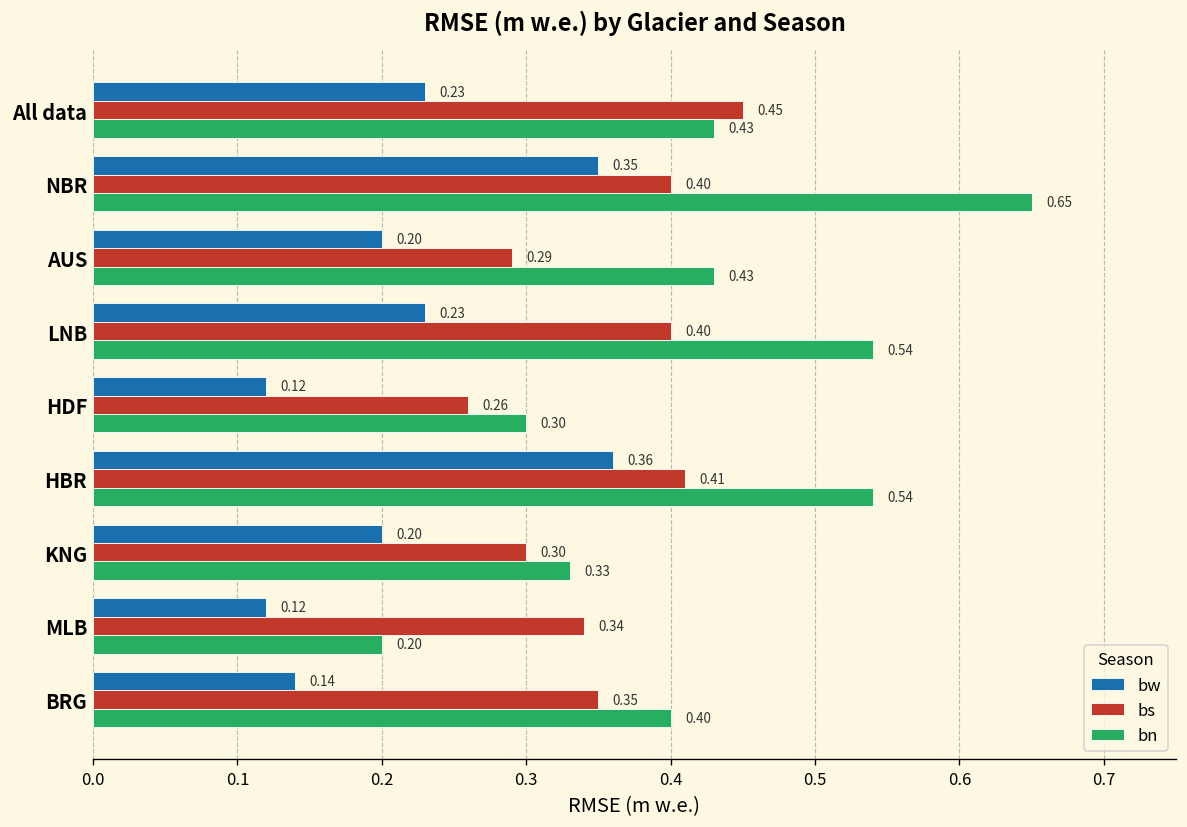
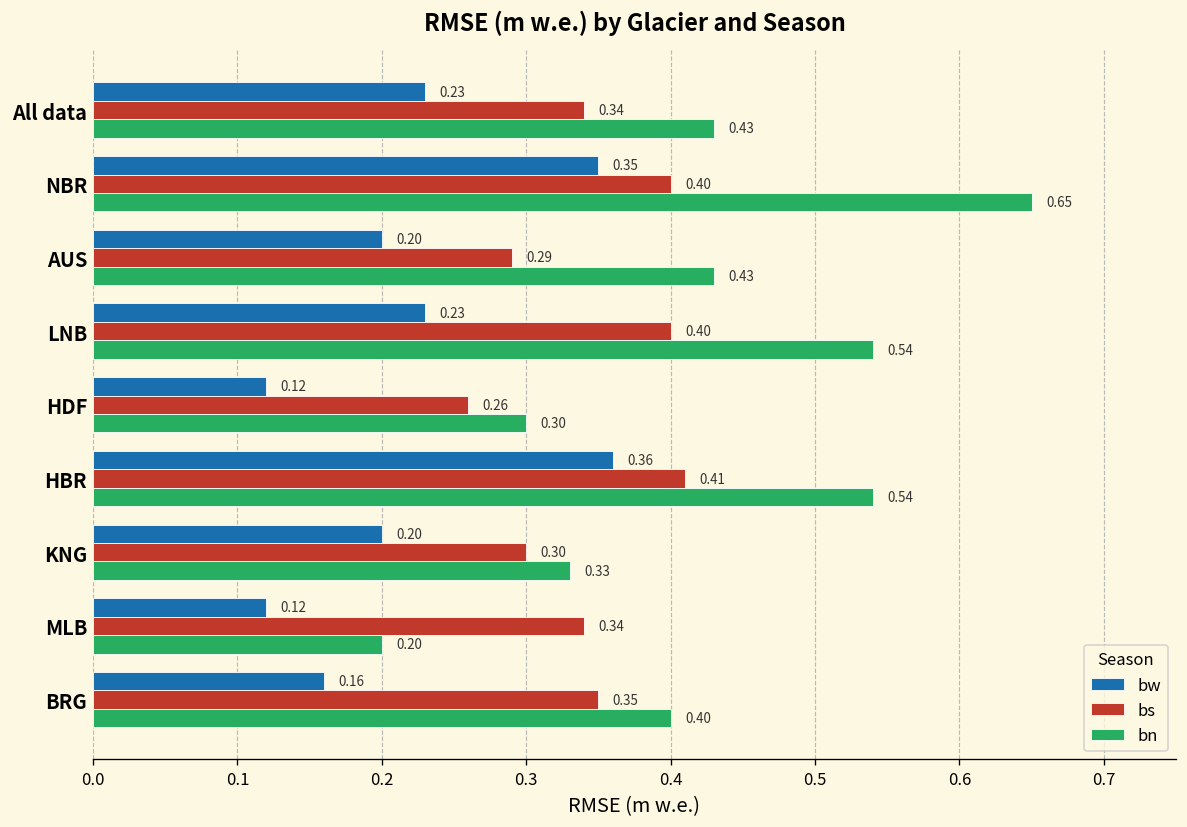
  {
    "bw": {
      "All data": 0.23,
      "NBR": 0.35,
      "AUS": 0.20,
      "LNB": 0.23,
      "HDF": 0.12,
      "HBR": 0.36,
      "KNG": 0.20,
      "MLB": 0.12,
-     "BRG": 0.14
+     "BRG": 0.16
    },
    "bs": {
-     "All data": 0.45,
+     "All data": 0.34,
      "NBR": 0.40,
      "AUS": 0.29,
      "LNB": 0.40,
      "HDF": 0.26,
      "HBR": 0.41,
      "KNG": 0.30,
      "MLB": 0.34,
      "BRG": 0.35
    },
    "bn": {
      "All data": 0.43,
      "NBR": 0.65,
      "AUS": 0.43,
      "LNB": 0.54,
      "HDF": 0.30,
      "HBR": 0.54,
      "KNG": 0.33,
      "MLB": 0.20,
      "BRG": 0.40
    }
  }
